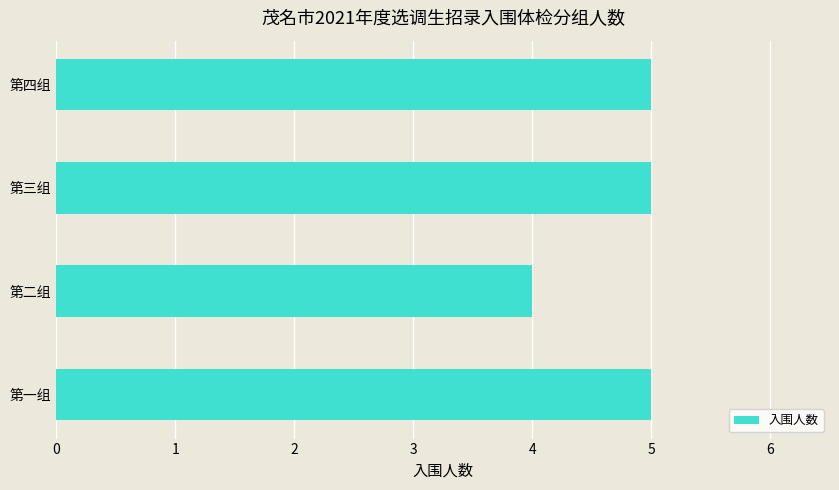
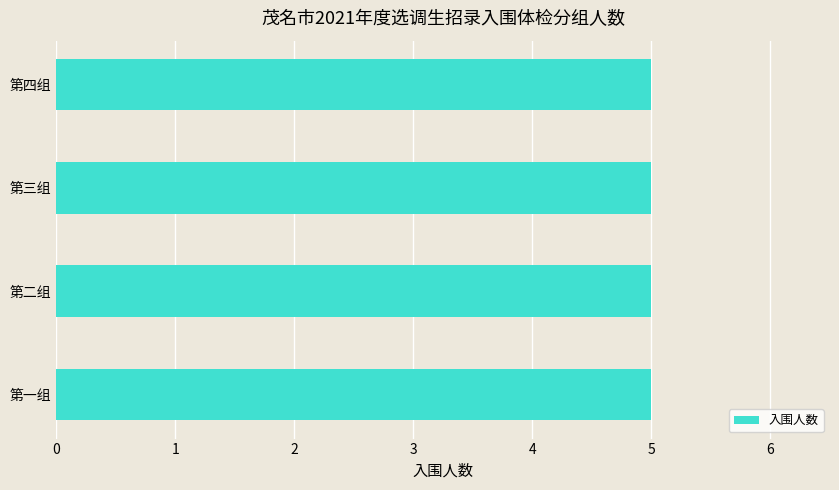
  {
    "第四组": 5,
    "第三组": 5,
-   "第二组": 4,
+   "第二组": 5,
    "第一组": 5
  }
